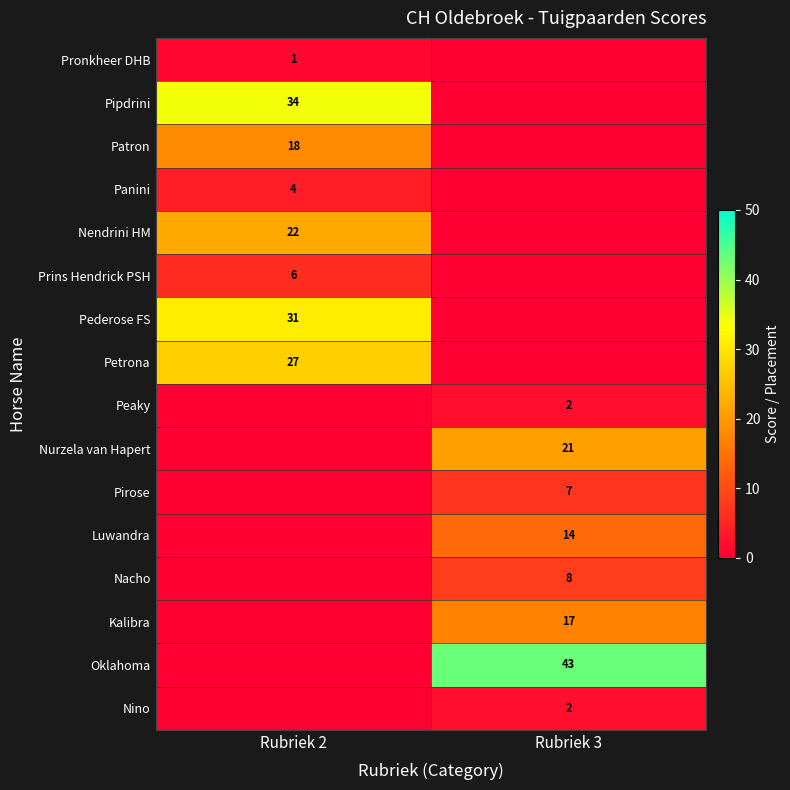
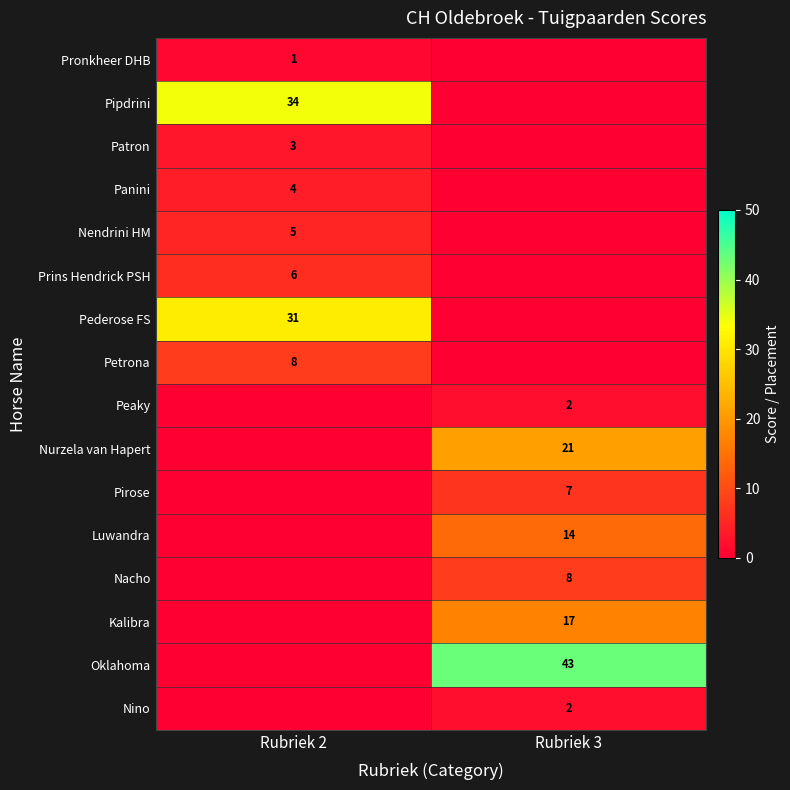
  {
    "Pronkheer DHB": {
      "Rubriek 2": 1
    },
    "Pipdrini": {
      "Rubriek 2": 34
    },
    "Patron": {
-     "Rubriek 2": 18
+     "Rubriek 2": 3
    },
    "Panini": {
      "Rubriek 2": 4
    },
    "Nendrini HM": {
-     "Rubriek 2": 22
+     "Rubriek 2": 5
    },
    "Prins Hendrick PSH": {
      "Rubriek 2": 6
    },
    "Pederose FS": {
      "Rubriek 2": 31
    },
    "Petrona": {
-     "Rubriek 2": 27
+     "Rubriek 2": 8
    },
    "Peaky": {
      "Rubriek 3": 2
    },
    "Nurzela van Hapert": {
      "Rubriek 3": 21
    },
    "Pirose": {
      "Rubriek 3": 7
    },
    "Luwandra": {
      "Rubriek 3": 14
    },
    "Nacho": {
      "Rubriek 3": 8
    },
    "Kalibra": {
      "Rubriek 3": 17
    },
    "Oklahoma": {
      "Rubriek 3": 43
    },
    "Nino": {
      "Rubriek 3": 2
    }
  }
